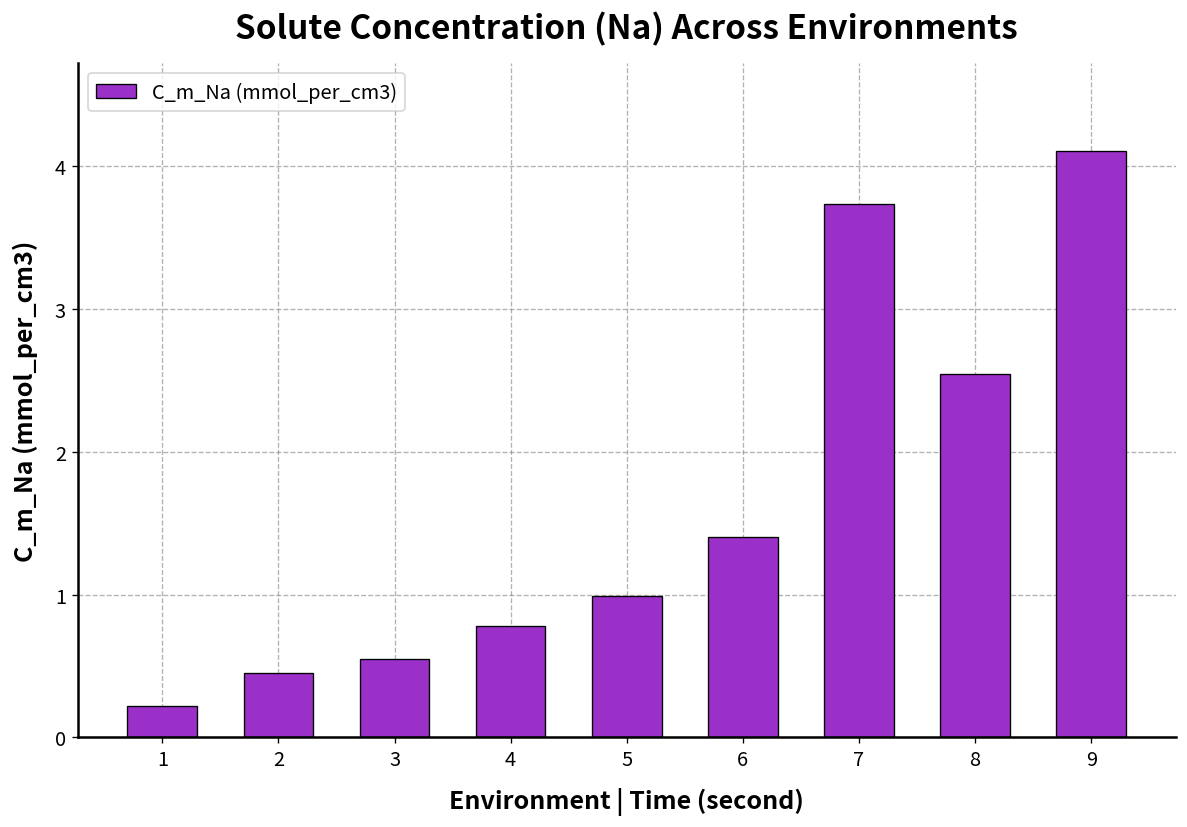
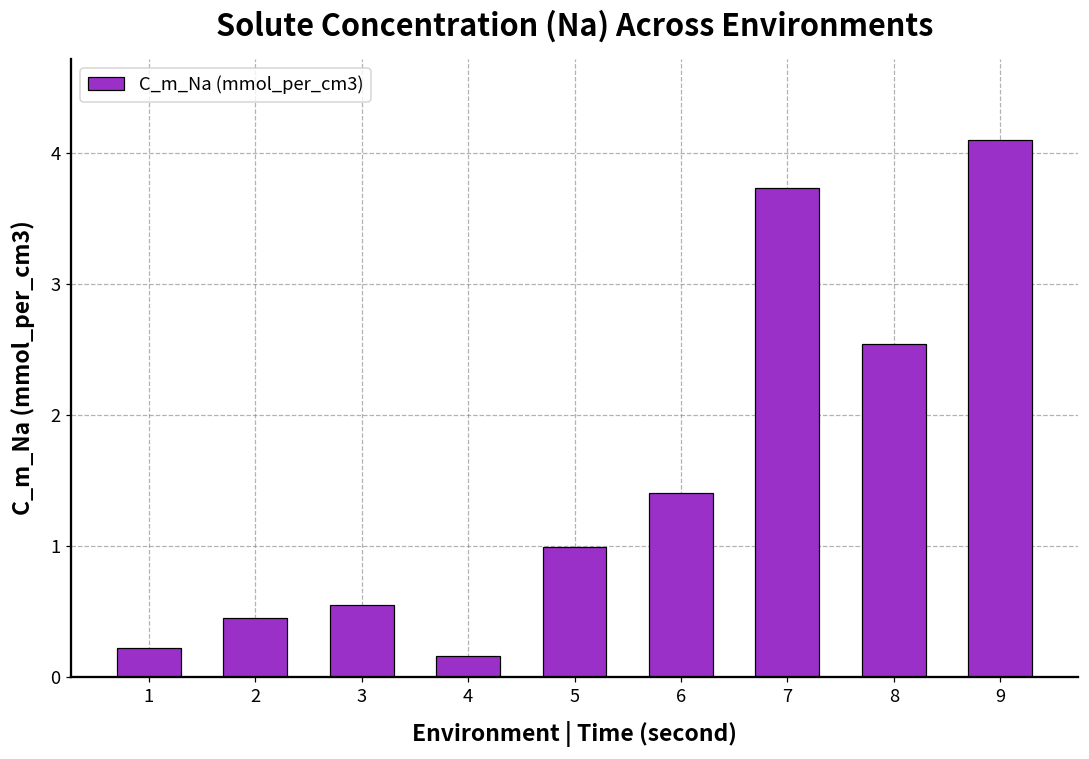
  {
    "1": 0.22,
    "2": 0.45,
    "3": 0.55,
-   "4": 0.78,
+   "4": 0.16,
    "5": 0.99,
    "6": 1.40,
    "7": 3.73,
    "8": 2.54,
    "9": 4.10
  }
